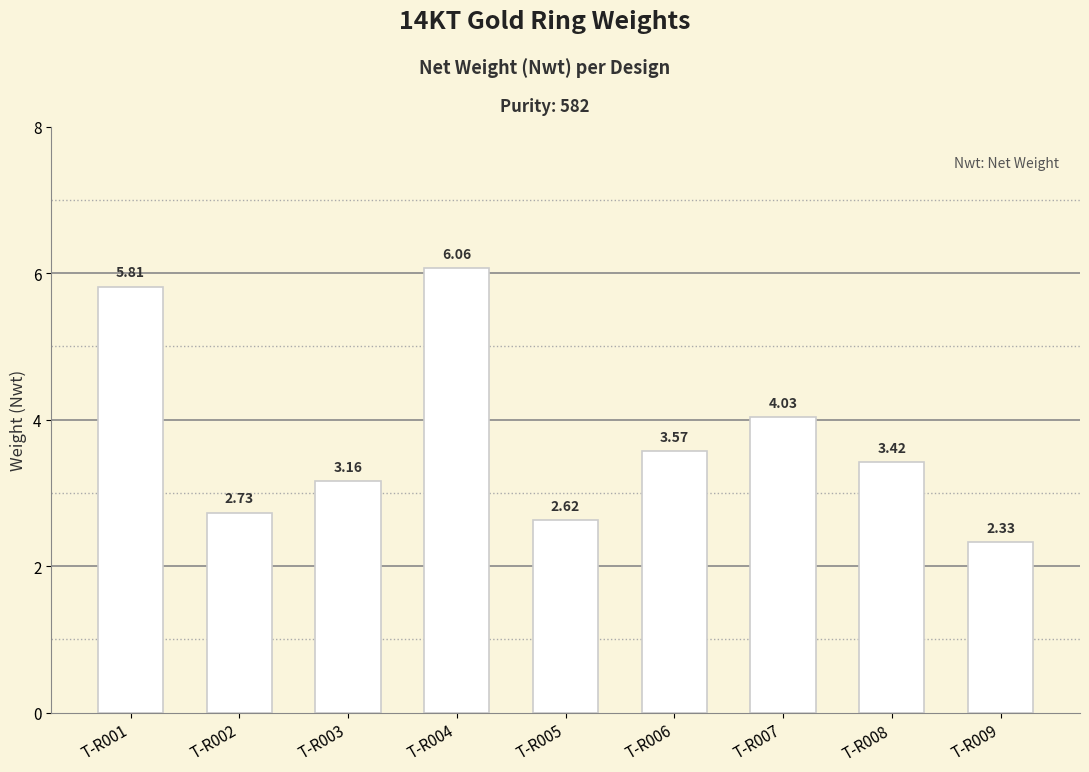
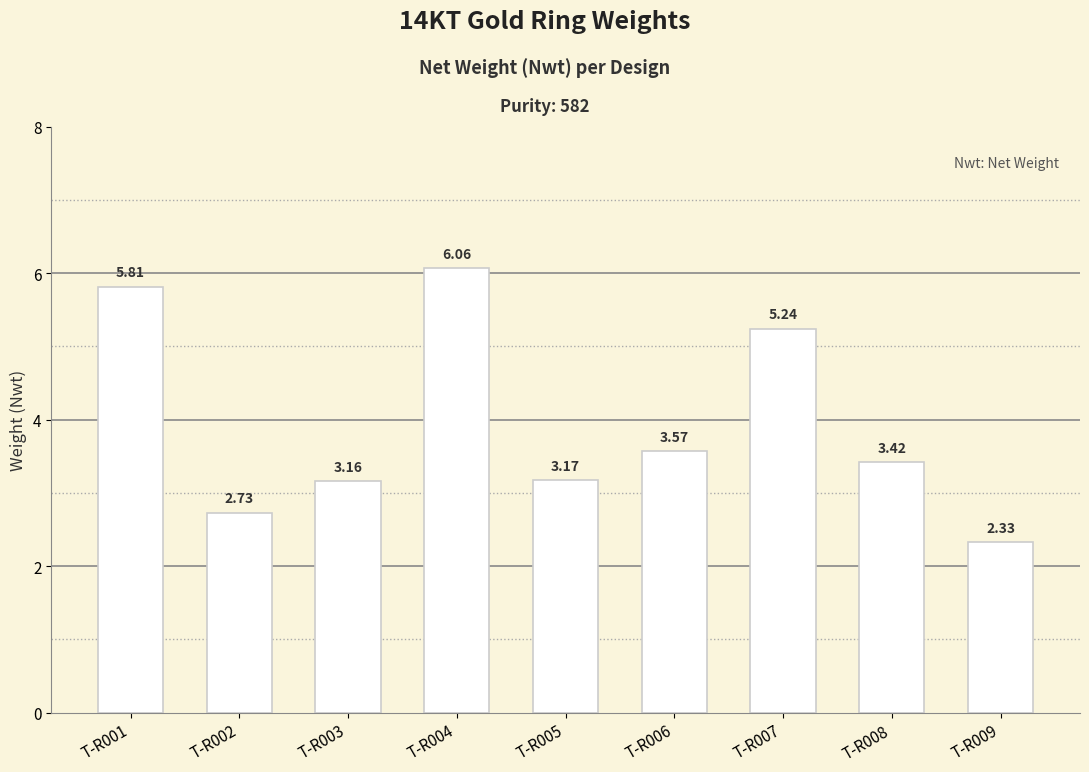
  {
    "T-R001": 5.81,
    "T-R002": 2.73,
    "T-R003": 3.16,
    "T-R004": 6.06,
-   "T-R005": 2.62,
+   "T-R005": 3.17,
    "T-R006": 3.57,
-   "T-R007": 4.03,
+   "T-R007": 5.24,
    "T-R008": 3.42,
    "T-R009": 2.33
  }
